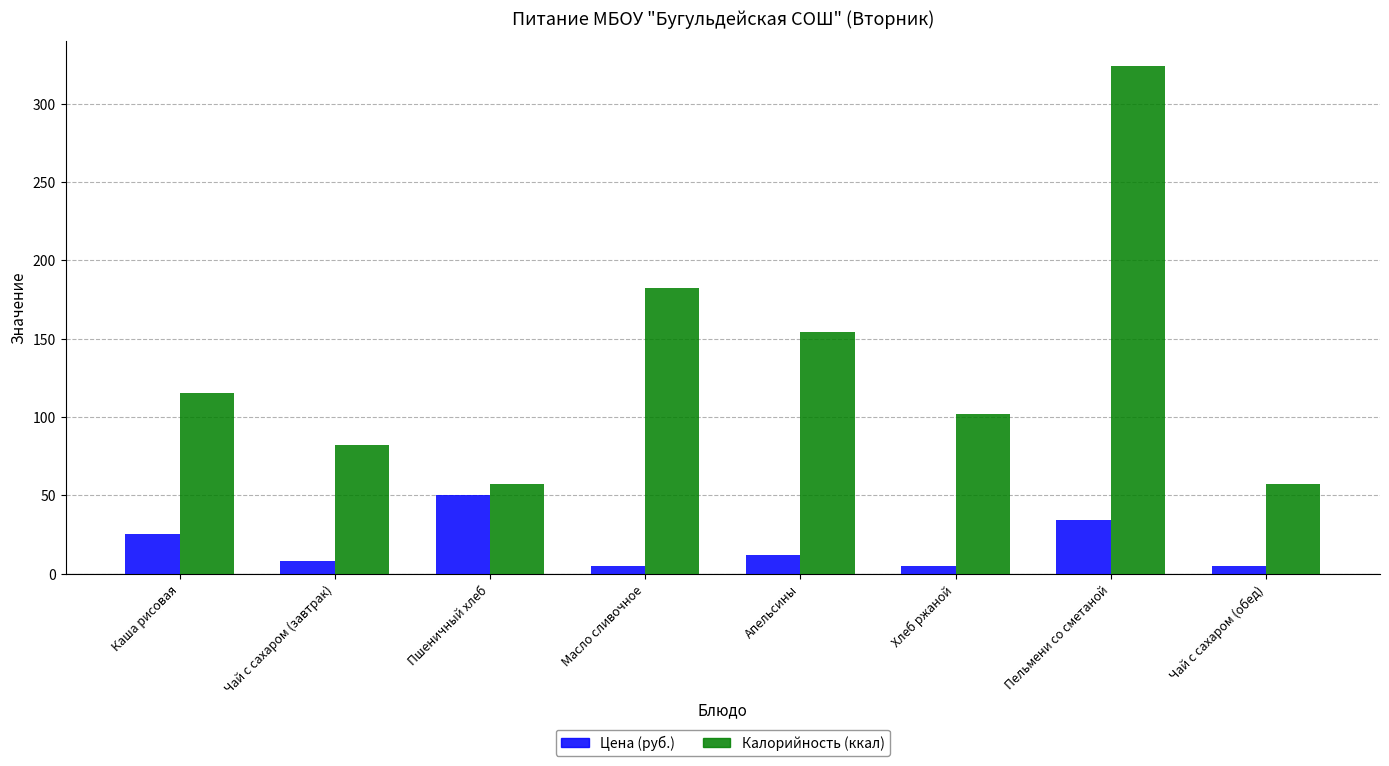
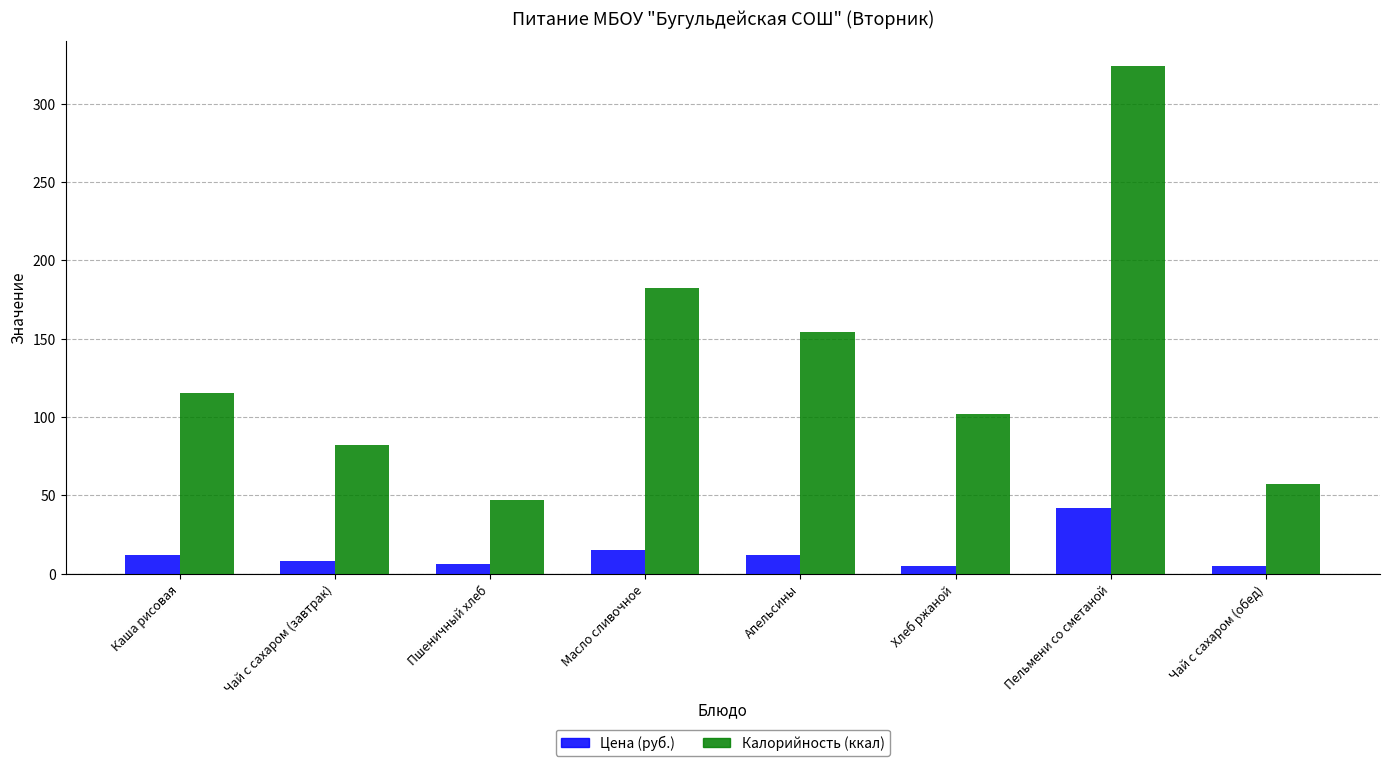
  {
    "Цена (руб.)": {
-     "Каша рисовая": 25,
+     "Каша рисовая": 12,
      "Чай с сахаром (завтрак)": 8,
-     "Пшеничный хлеб": 50,
-     "Масло сливочное": 5,
+     "Пшеничный хлеб": 6,
+     "Масло сливочное": 15,
      "Апельсины": 12,
      "Хлеб ржаной": 5,
-     "Пельмени со сметаной": 34,
+     "Пельмени со сметаной": 42,
      "Чай с сахаром (обед)": 5
    },
    "Калорийность (ккал)": {
      "Каша рисовая": 115,
      "Чай с сахаром (завтрак)": 82,
-     "Пшеничный хлеб": 57,
+     "Пшеничный хлеб": 47,
      "Масло сливочное": 182,
      "Апельсины": 154,
      "Хлеб ржаной": 102,
      "Пельмени со сметаной": 324,
      "Чай с сахаром (обед)": 57
    }
  }
